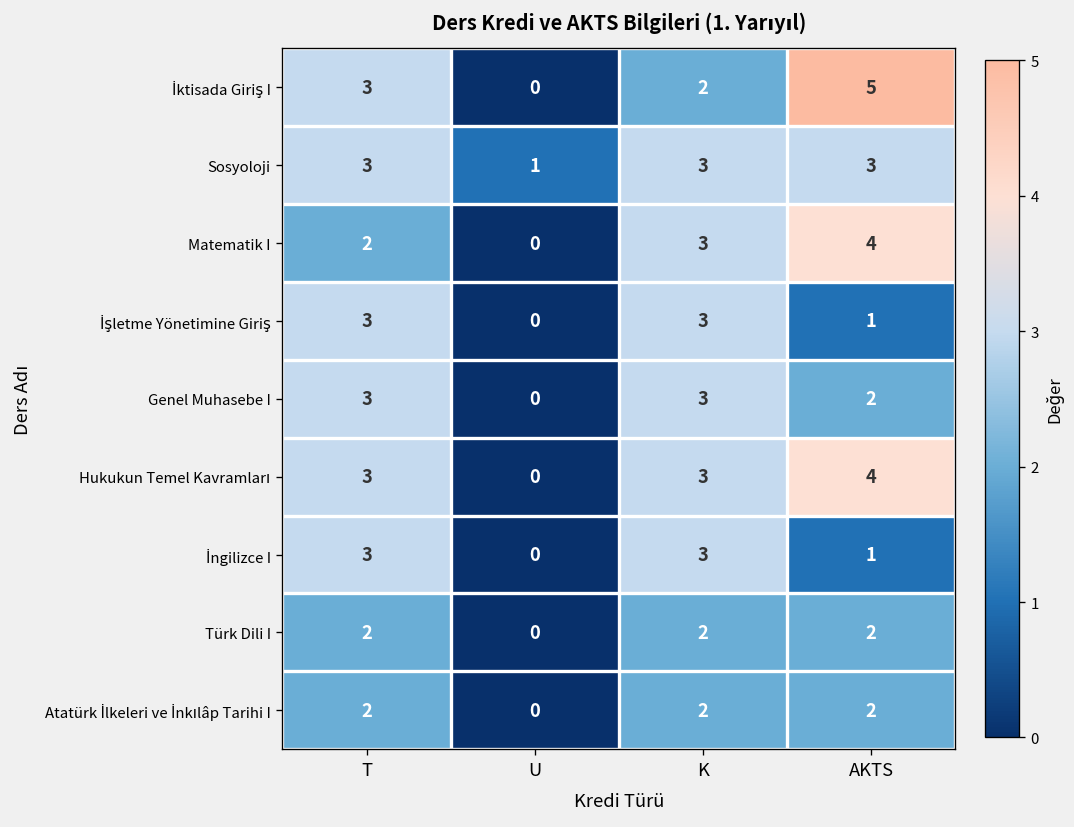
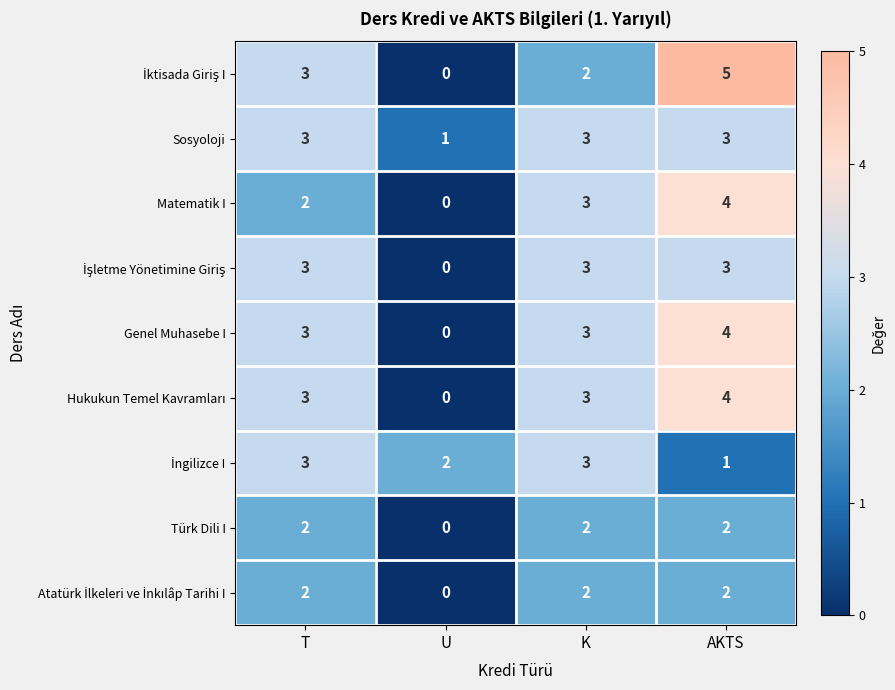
  {
    "İktisada Giriş I": {
      "T": 3,
      "U": 0,
      "K": 2,
      "AKTS": 5
    },
    "Sosyoloji": {
      "T": 3,
      "U": 1,
      "K": 3,
      "AKTS": 3
    },
    "Matematik I": {
      "T": 2,
      "U": 0,
      "K": 3,
      "AKTS": 4
    },
    "İşletme Yönetimine Giriş": {
      "T": 3,
      "U": 0,
      "K": 3,
-     "AKTS": 1
+     "AKTS": 3
    },
    "Genel Muhasebe I": {
      "T": 3,
      "U": 0,
      "K": 3,
-     "AKTS": 2
+     "AKTS": 4
    },
    "Hukukun Temel Kavramları": {
      "T": 3,
      "U": 0,
      "K": 3,
      "AKTS": 4
    },
    "İngilizce I": {
      "T": 3,
-     "U": 0,
+     "U": 2,
      "K": 3,
      "AKTS": 1
    },
    "Türk Dili I": {
      "T": 2,
      "U": 0,
      "K": 2,
      "AKTS": 2
    },
    "Atatürk İlkeleri ve İnkılâp Tarihi I": {
      "T": 2,
      "U": 0,
      "K": 2,
      "AKTS": 2
    }
  }
